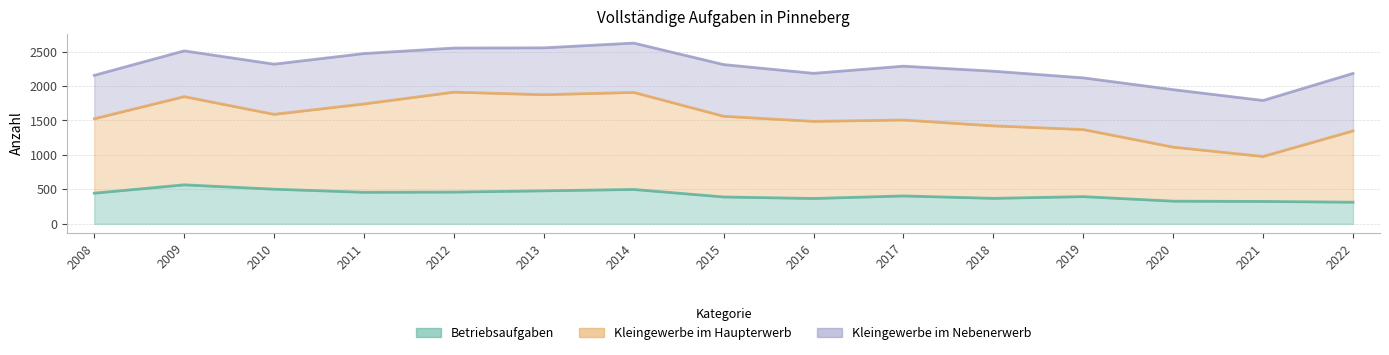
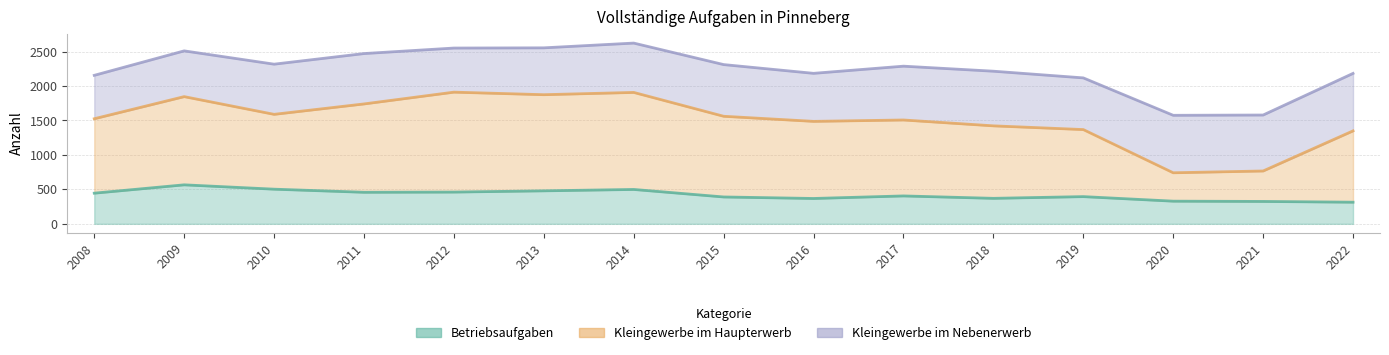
  {
    "Kleingewerbe im Haupterwerb": {
      "2008": 1100,
      "2009": 1300,
      "2010": 1100,
      "2011": 1300,
      "2012": 1500,
      "2013": 1400,
      "2014": 1400,
      "2015": 1200,
      "2016": 1100,
      "2017": 1100,
      "2018": 1100,
      "2019": 1000,
-     "2020": 800,
-     "2021": 700,
+     "2020": 400,
+     "2021": 400,
      "2022": 1000
    }
  }
